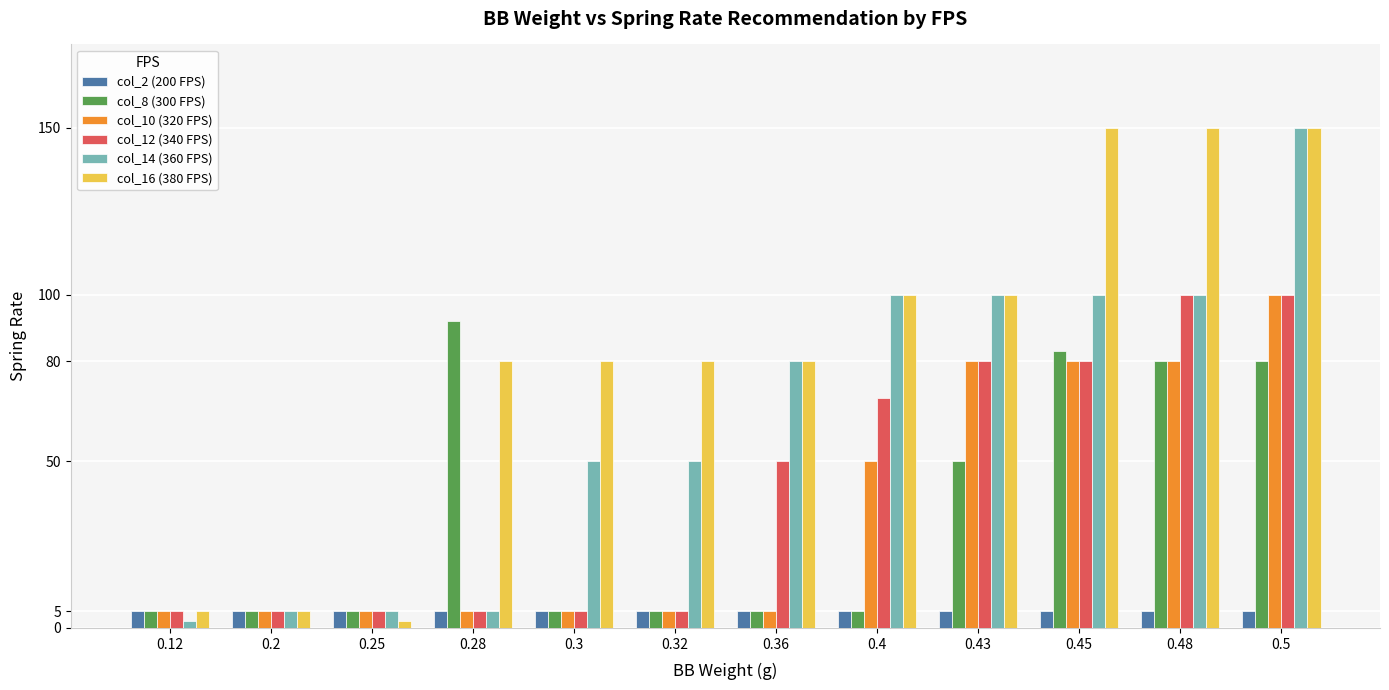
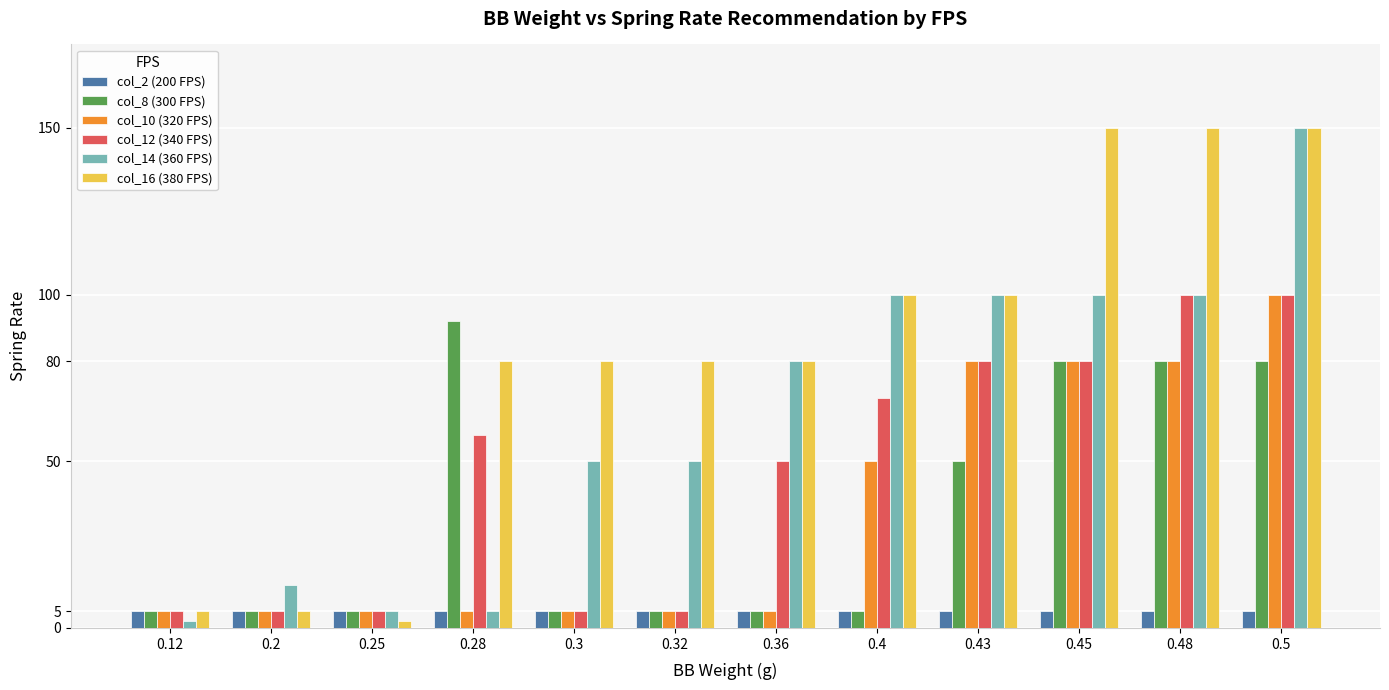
  {
    "col_2 (200 FPS)": {
      "0.12": 5,
      "0.2": 5,
      "0.25": 5,
      "0.28": 5,
      "0.3": 5,
      "0.32": 5,
      "0.36": 5,
      "0.4": 5,
      "0.43": 5,
      "0.45": 5,
      "0.48": 5,
      "0.5": 5
    },
    "col_8 (300 FPS)": {
      "0.12": 5,
      "0.2": 5,
      "0.25": 5,
      "0.28": 92,
      "0.3": 5,
      "0.32": 5,
      "0.36": 5,
      "0.4": 5,
      "0.43": 50,
-     "0.45": 83,
+     "0.45": 80,
      "0.48": 80,
      "0.5": 80
    },
    "col_10 (320 FPS)": {
      "0.12": 5,
      "0.2": 5,
      "0.25": 5,
      "0.28": 5,
      "0.3": 5,
      "0.32": 5,
      "0.36": 5,
      "0.4": 50,
      "0.43": 80,
      "0.45": 80,
      "0.48": 80,
      "0.5": 100
    },
    "col_12 (340 FPS)": {
      "0.12": 5,
      "0.2": 5,
      "0.25": 5,
-     "0.28": 5,
+     "0.28": 58,
      "0.3": 5,
      "0.32": 5,
      "0.36": 50,
      "0.4": 69,
      "0.43": 80,
      "0.45": 80,
      "0.48": 100,
      "0.5": 100
    },
    "col_14 (360 FPS)": {
      "0.12": 2,
-     "0.2": 5,
+     "0.2": 13,
      "0.25": 5,
      "0.28": 5,
      "0.3": 50,
      "0.32": 50,
      "0.36": 80,
      "0.4": 100,
      "0.43": 100,
      "0.45": 100,
      "0.48": 100,
      "0.5": 150
    },
    "col_16 (380 FPS)": {
      "0.12": 5,
      "0.2": 5,
      "0.25": 2,
      "0.28": 80,
      "0.3": 80,
      "0.32": 80,
      "0.36": 80,
      "0.4": 100,
      "0.43": 100,
      "0.45": 150,
      "0.48": 150,
      "0.5": 150
    }
  }
